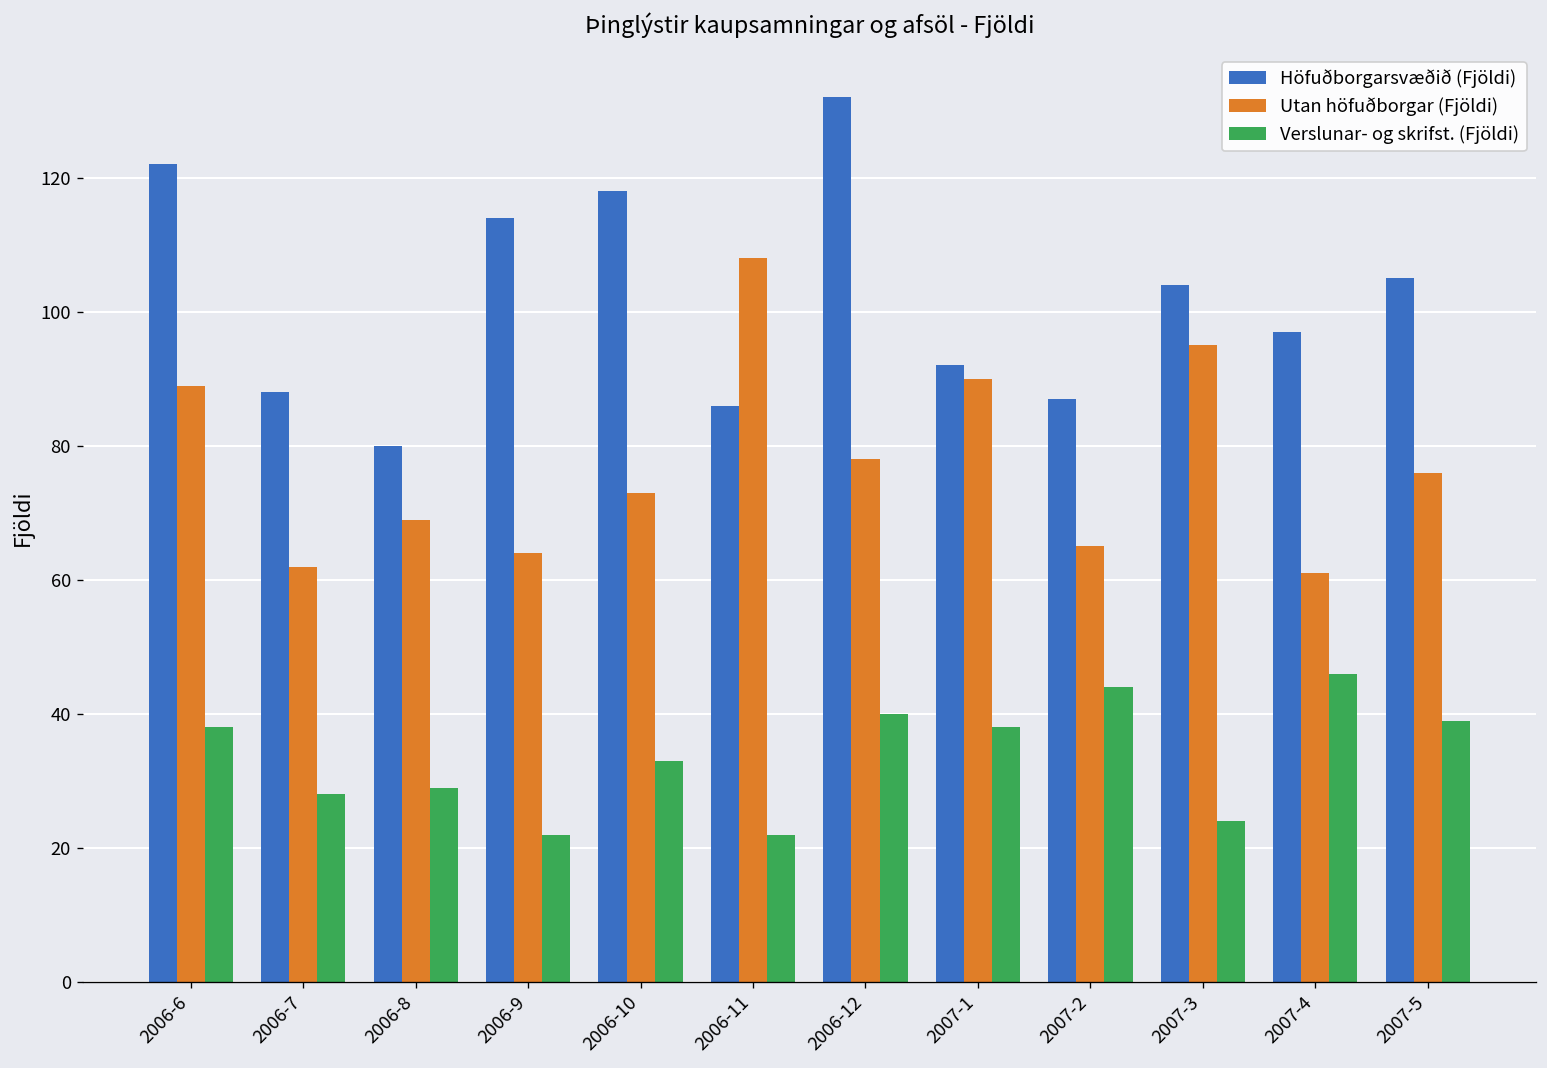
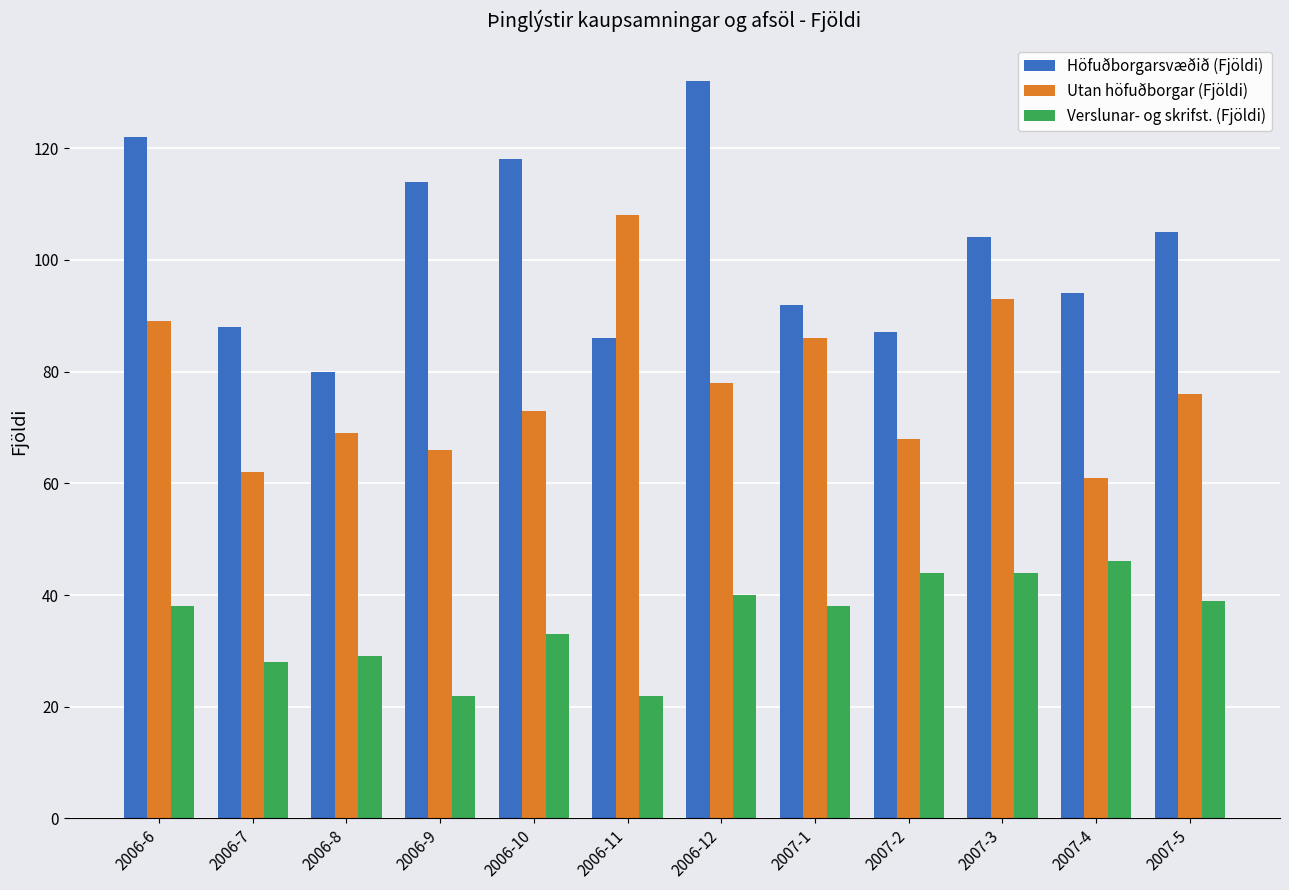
  {
    "Höfuðborgarsvæðið (Fjöldi)": {
      "2006-6": 122,
      "2006-7": 88,
      "2006-8": 80,
      "2006-9": 114,
      "2006-10": 118,
      "2006-11": 86,
      "2006-12": 132,
      "2007-1": 92,
      "2007-2": 87,
      "2007-3": 104,
-     "2007-4": 97,
+     "2007-4": 94,
      "2007-5": 105
    },
    "Utan höfuðborgar (Fjöldi)": {
      "2006-6": 89,
      "2006-7": 62,
      "2006-8": 69,
-     "2006-9": 64,
+     "2006-9": 66,
      "2006-10": 73,
      "2006-11": 108,
      "2006-12": 78,
-     "2007-1": 90,
-     "2007-2": 65,
-     "2007-3": 95,
+     "2007-1": 86,
+     "2007-2": 68,
+     "2007-3": 93,
      "2007-4": 61,
      "2007-5": 76
    },
    "Verslunar- og skrifst. (Fjöldi)": {
      "2006-6": 38,
      "2006-7": 28,
      "2006-8": 29,
      "2006-9": 22,
      "2006-10": 33,
      "2006-11": 22,
      "2006-12": 40,
      "2007-1": 38,
      "2007-2": 44,
-     "2007-3": 24,
+     "2007-3": 44,
      "2007-4": 46,
      "2007-5": 39
    }
  }
